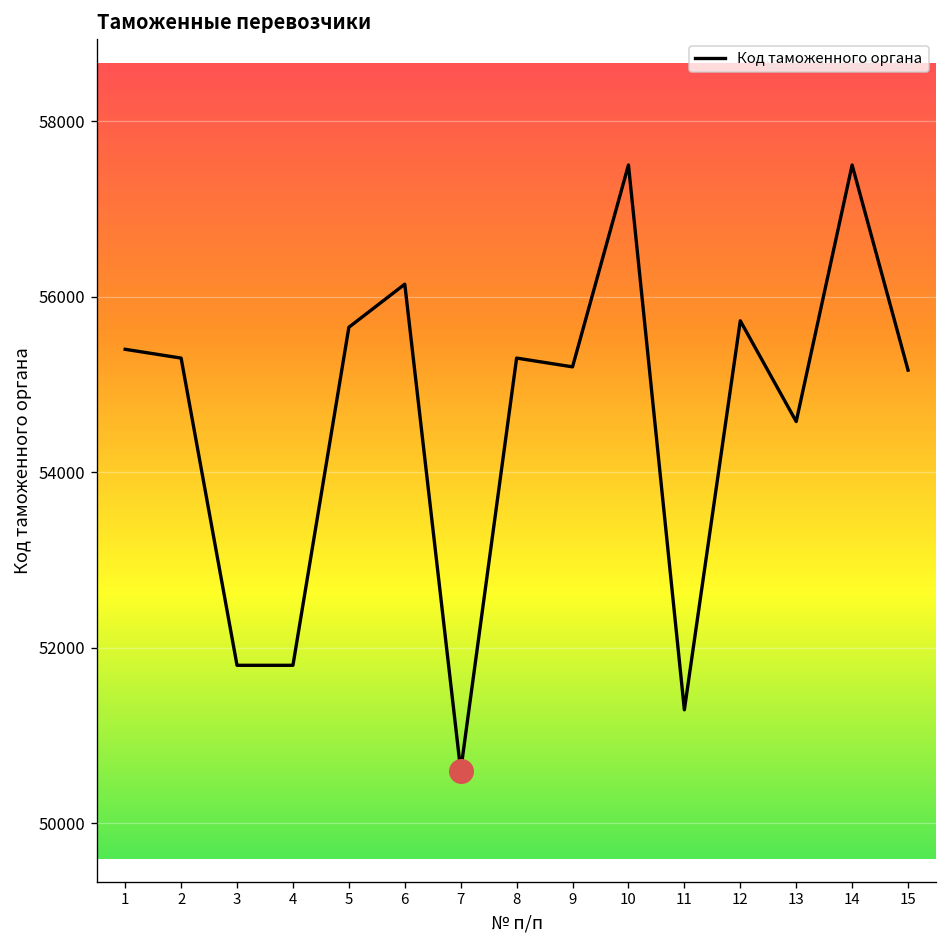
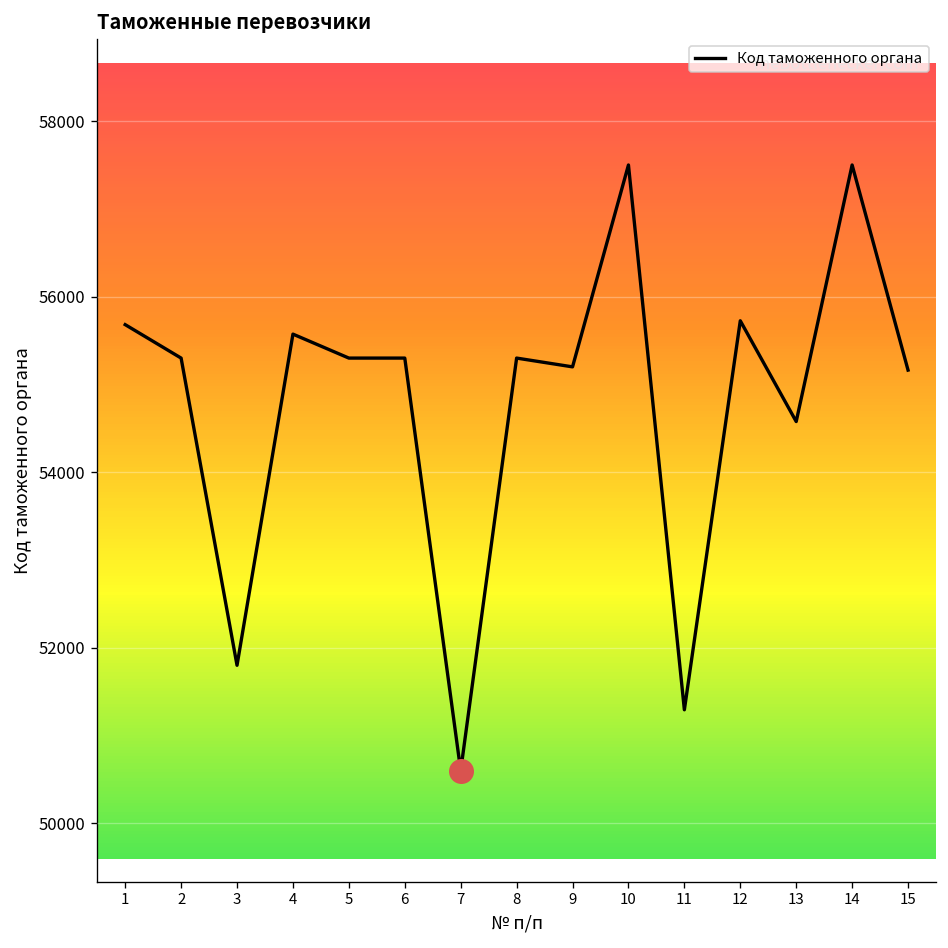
  {
    "Код таможенного органа": {
-     "1": 55400,
+     "1": 55700,
      "2": 55300,
      "3": 51800,
-     "4": 51800,
-     "5": 55700,
-     "6": 56100,
+     "4": 55600,
+     "5": 55300,
+     "6": 55300,
      "8": 55300,
      "9": 55200,
      "10": 57500,
      "11": 51300,
      "12": 55700,
      "13": 54600,
      "14": 57500,
      "15": 55200
    }
  }
